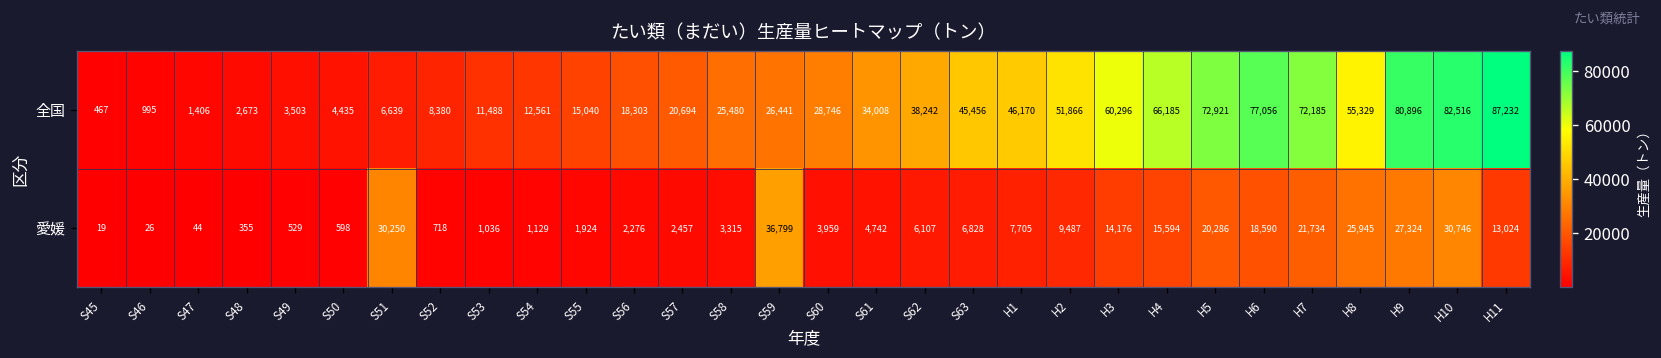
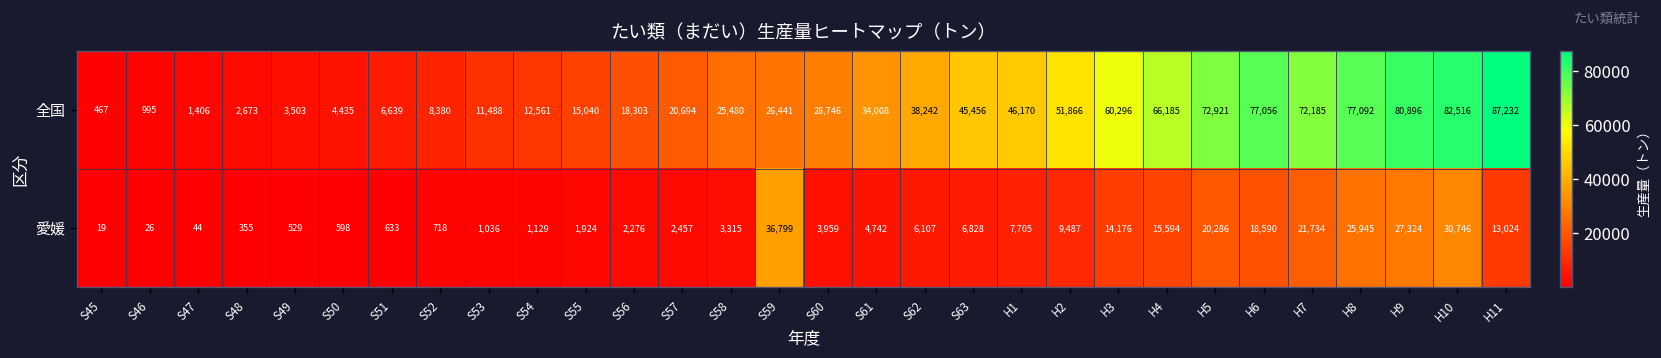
  {
    "全国": {
      "S45": "467",
      "S46": "995",
      "S47": "1,406",
      "S48": "2,673",
      "S49": "3,503",
      "S50": "4,435",
      "S51": "6,639",
      "S52": "8,380",
      "S53": "11,488",
      "S54": "12,561",
      "S55": "15,040",
      "S56": "18,303",
      "S57": "20,694",
      "S58": "25,480",
      "S59": "26,441",
      "S60": "28,746",
      "S61": "34,008",
      "S62": "38,242",
      "S63": "45,456",
      "H1": "46,170",
      "H2": "51,866",
      "H3": "60,296",
      "H4": "66,185",
      "H5": "72,921",
      "H6": "77,056",
      "H7": "72,185",
-     "H8": "55,329",
+     "H8": "77,092",
      "H9": "80,896",
      "H10": "82,516",
      "H11": "87,232"
    },
    "愛媛": {
      "S45": "19",
      "S46": "26",
      "S47": "44",
      "S48": "355",
      "S49": "529",
      "S50": "598",
-     "S51": "30,250",
+     "S51": "633",
      "S52": "718",
      "S53": "1,036",
      "S54": "1,129",
      "S55": "1,924",
      "S56": "2,276",
      "S57": "2,457",
      "S58": "3,315",
      "S59": "36,799",
      "S60": "3,959",
      "S61": "4,742",
      "S62": "6,107",
      "S63": "6,828",
      "H1": "7,705",
      "H2": "9,487",
      "H3": "14,176",
      "H4": "15,594",
      "H5": "20,286",
      "H6": "18,590",
      "H7": "21,734",
      "H8": "25,945",
      "H9": "27,324",
      "H10": "30,746",
      "H11": "13,024"
    }
  }
